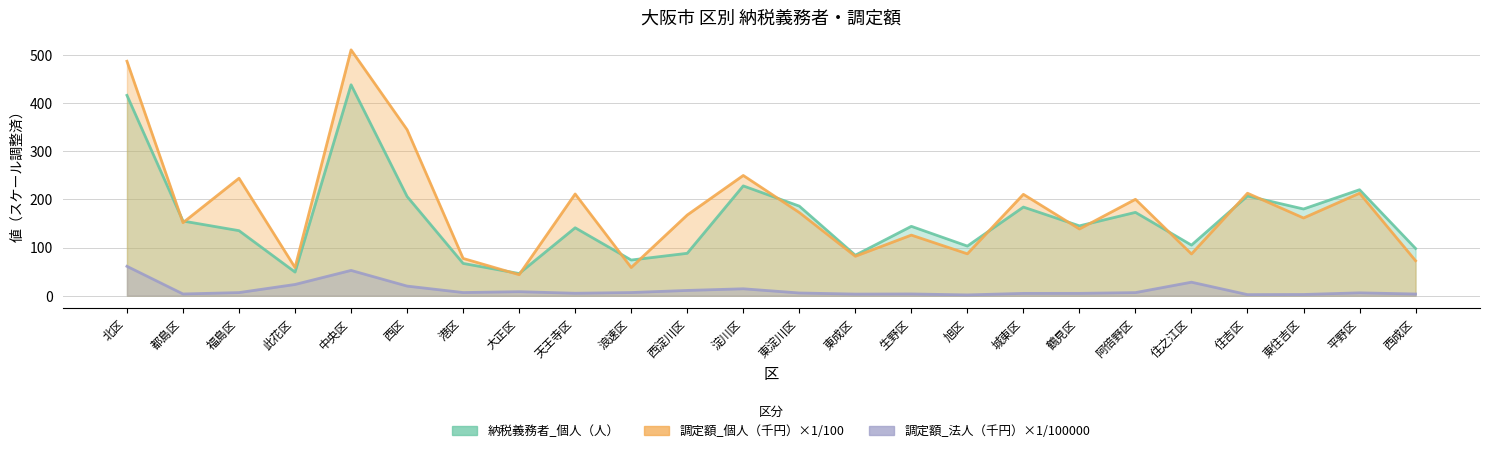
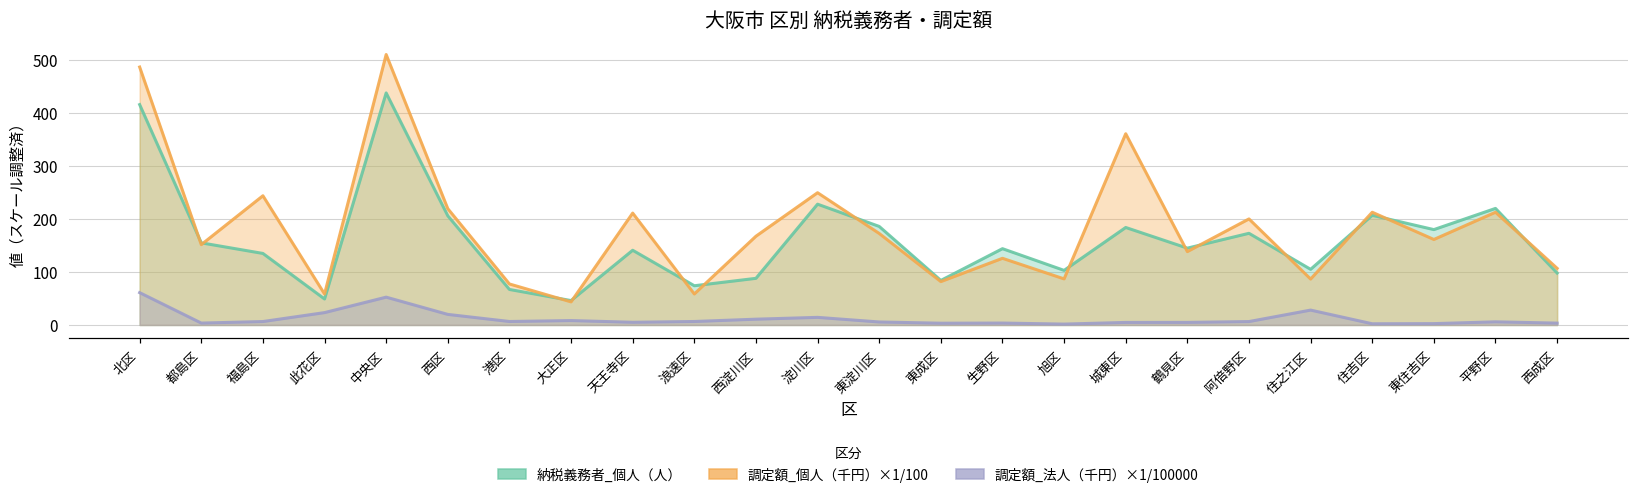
  {
    "調定額_個人（千円）×1/100": {
      "北区": 490,
      "福島区": 240,
      "此花区": 60,
      "中央区": 510,
-     "西区": 340,
+     "西区": 220,
      "港区": 80,
      "天王寺区": 210,
      "浪速区": 60,
      "西淀川区": 170,
      "淀川区": 250,
      "東淀川区": 170,
      "生野区": 130,
      "旭区": 90,
-     "城東区": 210,
+     "城東区": 360,
      "鶴見区": 140,
      "阿倍野区": 200,
      "住之江区": 90,
      "住吉区": 210,
      "東住吉区": 160,
      "平野区": 210,
-     "西成区": 70
+     "西成区": 110
    }
  }
